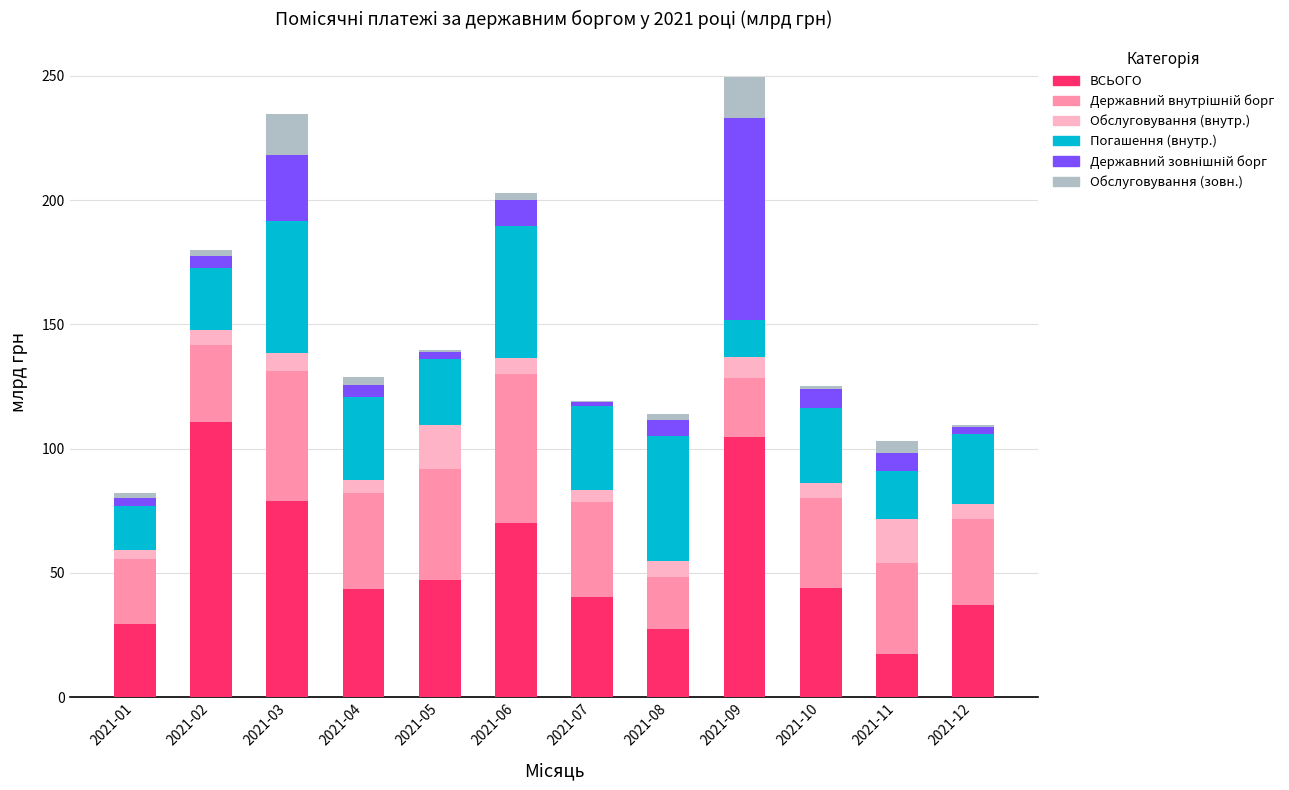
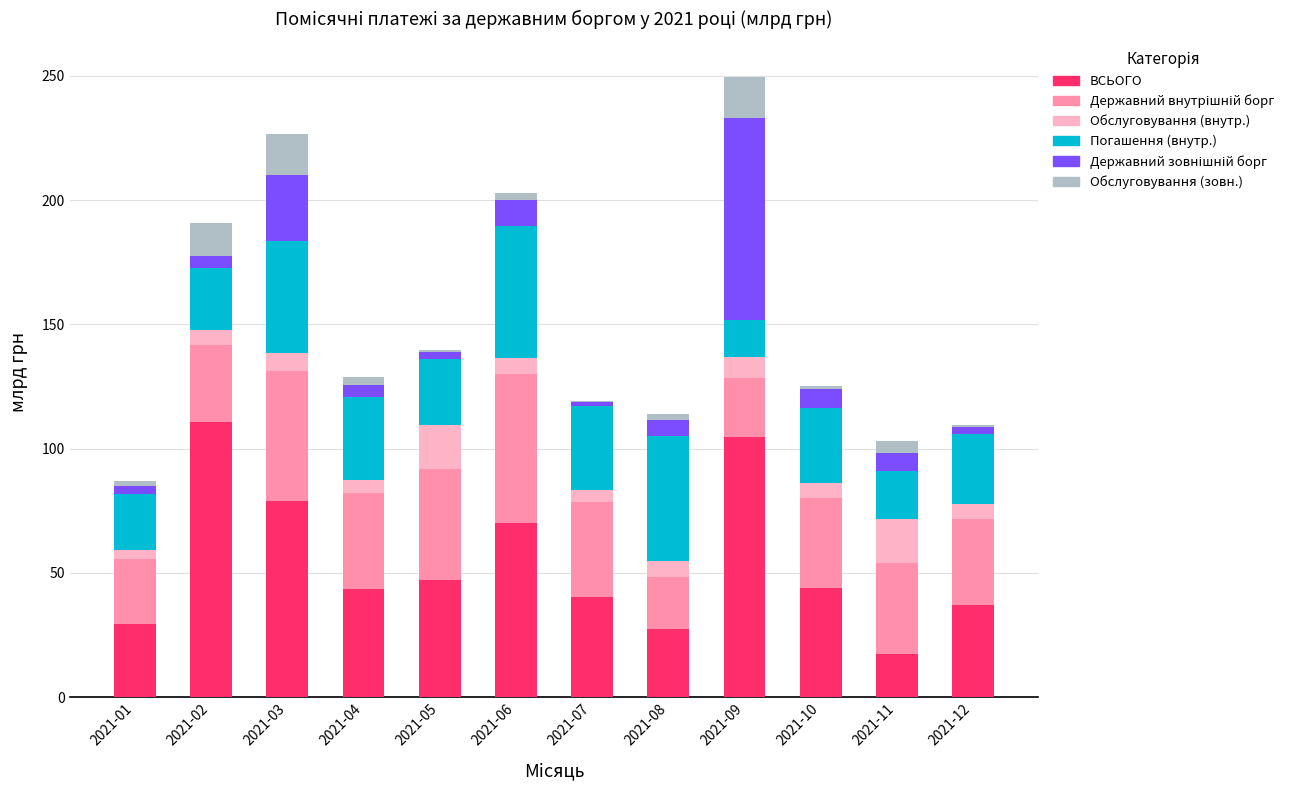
  {
    "ВСЬОГО": {
      "2021-01": 29,
      "2021-02": 111,
      "2021-03": 79,
      "2021-04": 43,
      "2021-05": 47,
      "2021-06": 70,
      "2021-07": 40,
      "2021-08": 27,
      "2021-09": 105,
      "2021-10": 44,
      "2021-11": 17,
      "2021-12": 37
    },
    "Погашення (внутр.)": {
-     "2021-01": 18,
+     "2021-01": 23,
      "2021-02": 25,
-     "2021-03": 53,
+     "2021-03": 45,
      "2021-04": 34,
      "2021-05": 26,
      "2021-06": 53,
      "2021-07": 34,
      "2021-08": 50,
      "2021-09": 15,
      "2021-10": 30,
      "2021-11": 19,
      "2021-12": 28
    },
    "Державний зовнішній борг": {
      "2021-01": 3,
      "2021-02": 5,
      "2021-03": 27,
      "2021-04": 5,
      "2021-05": 3,
      "2021-06": 10,
      "2021-07": 2,
      "2021-08": 6,
      "2021-09": 81,
      "2021-10": 7,
      "2021-11": 7,
      "2021-12": 3
    },
    "Обслуговування (зовн.)": {
      "2021-01": 2,
-     "2021-02": 2,
+     "2021-02": 13,
      "2021-03": 16,
      "2021-04": 3,
      "2021-06": 3,
      "2021-08": 3,
      "2021-09": 16,
      "2021-10": 1,
      "2021-11": 5
    }
  }
